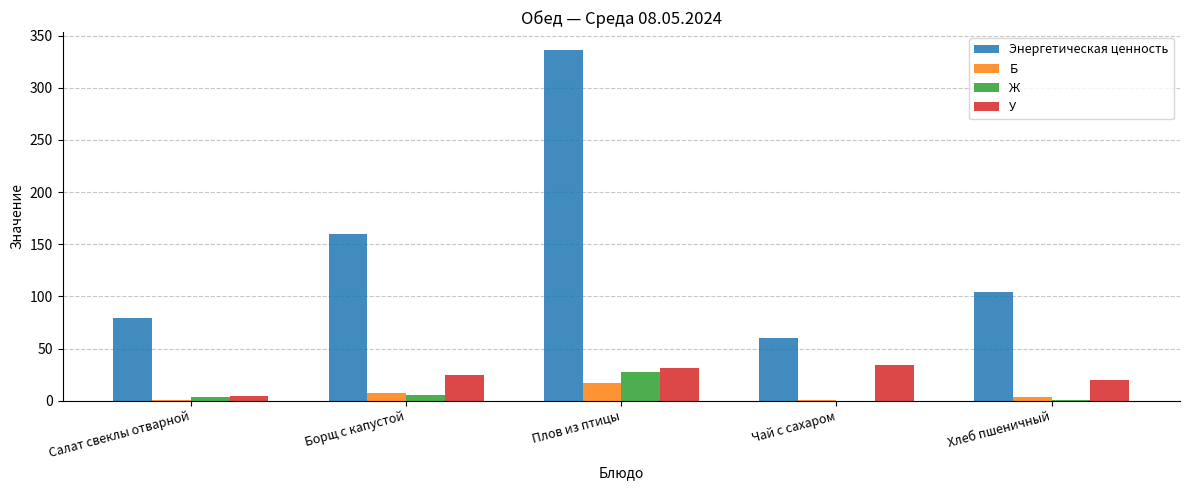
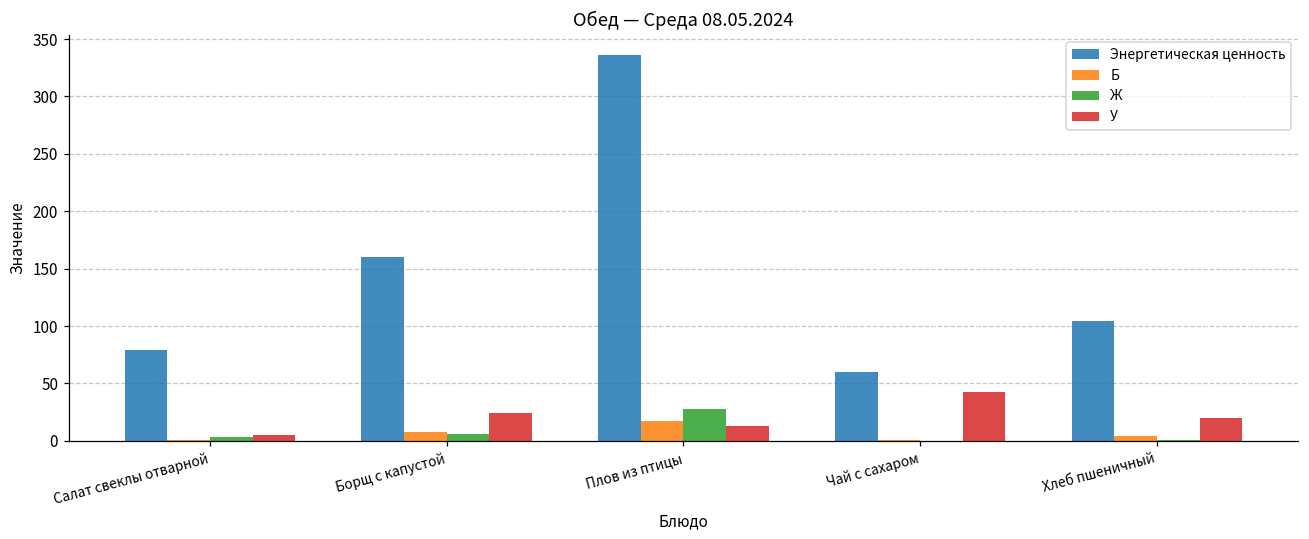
  {
    "Энергетическая ценность": {
      "Салат свеклы отварной": 79,
      "Борщ с капустой": 160,
      "Плов из птицы": 337,
      "Чай с сахаром": 60,
      "Хлеб пшеничный": 104
    },
    "Б": {
      "Борщ с капустой": 8,
      "Плов из птицы": 17,
      "Хлеб пшеничный": 4
    },
    "Ж": {
      "Салат свеклы отварной": 4,
      "Борщ с капустой": 6,
      "Плов из птицы": 28,
      "Чай с сахаром": 0
    },
    "У": {
      "Салат свеклы отварной": 5,
      "Борщ с капустой": 24,
-     "Плов из птицы": 31,
-     "Чай с сахаром": 35,
+     "Плов из птицы": 13,
+     "Чай с сахаром": 42,
      "Хлеб пшеничный": 20
    }
  }
